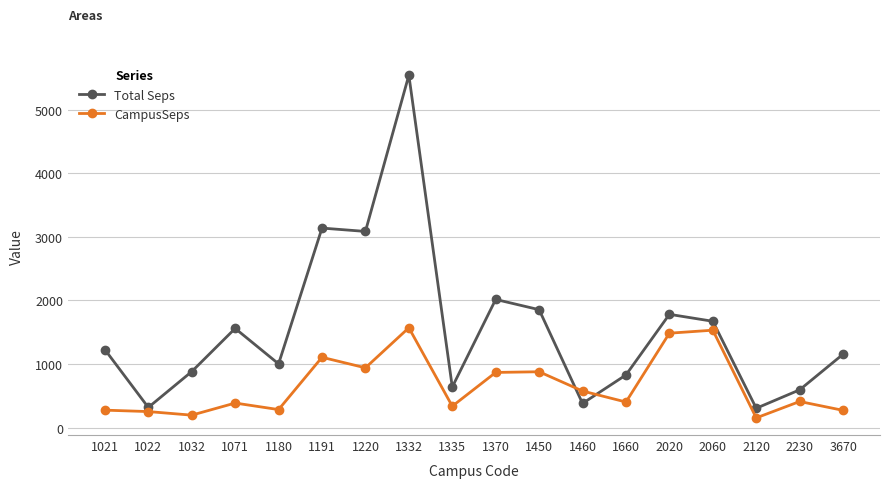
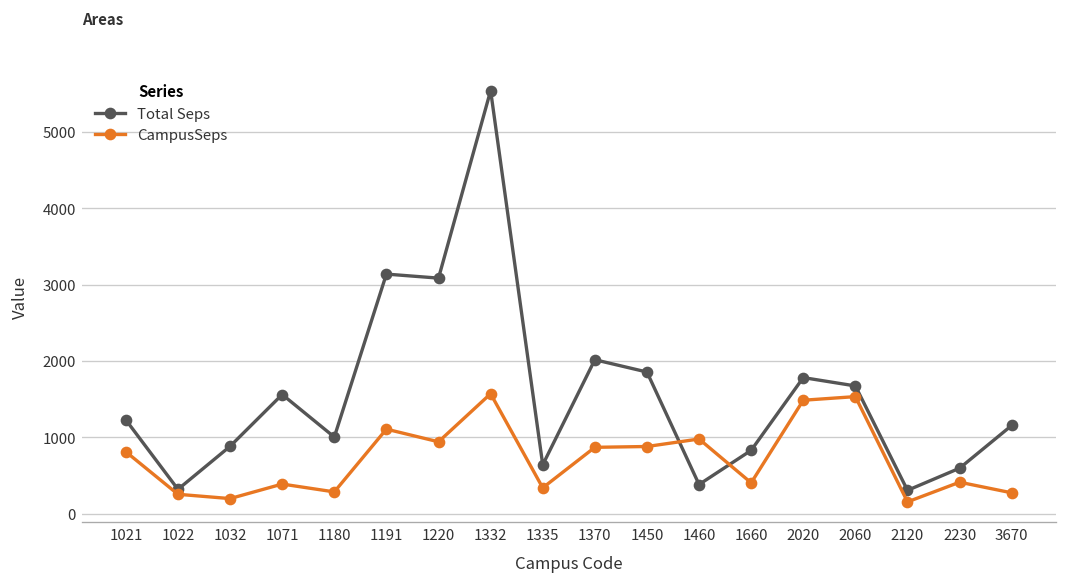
  {
    "Total Seps": {
      "1021": 1200,
      "1022": 300,
      "1032": 900,
      "1071": 1600,
      "1180": 1000,
      "1191": 3100,
      "1220": 3100,
      "1332": 5500,
      "1335": 600,
      "1370": 2000,
      "1450": 1900,
      "1460": 400,
      "1660": 800,
      "2020": 1800,
      "2060": 1700,
      "2120": 300,
      "2230": 600,
      "3670": 1200
    },
    "CampusSeps": {
-     "1021": 300,
+     "1021": 800,
      "1022": 300,
      "1032": 200,
      "1071": 400,
      "1180": 300,
      "1191": 1100,
      "1220": 900,
      "1332": 1600,
      "1335": 300,
      "1370": 900,
      "1450": 900,
-     "1460": 600,
+     "1460": 1000,
      "1660": 400,
      "2020": 1500,
      "2060": 1500,
      "2120": 200,
      "2230": 400,
      "3670": 300
    }
  }
